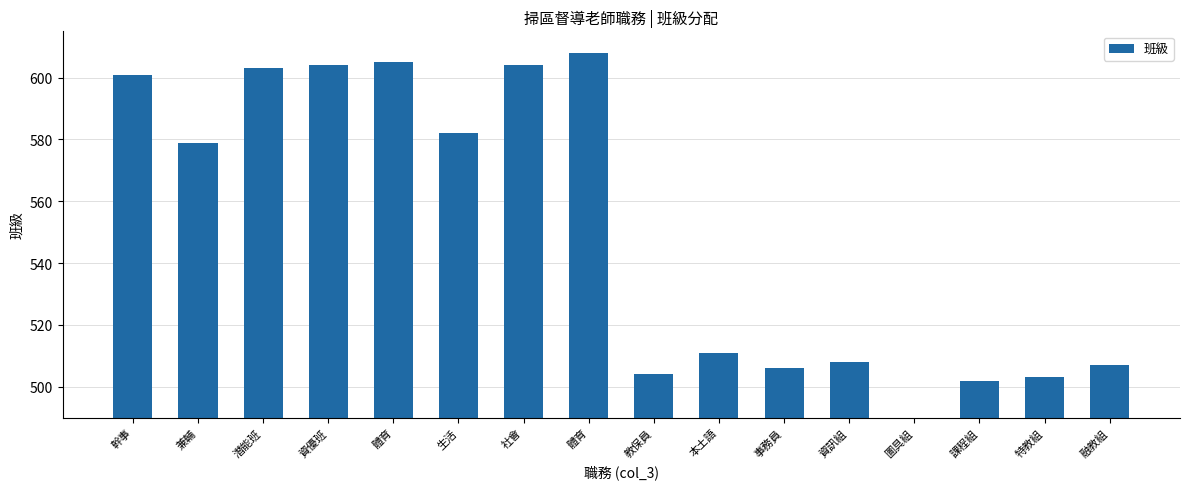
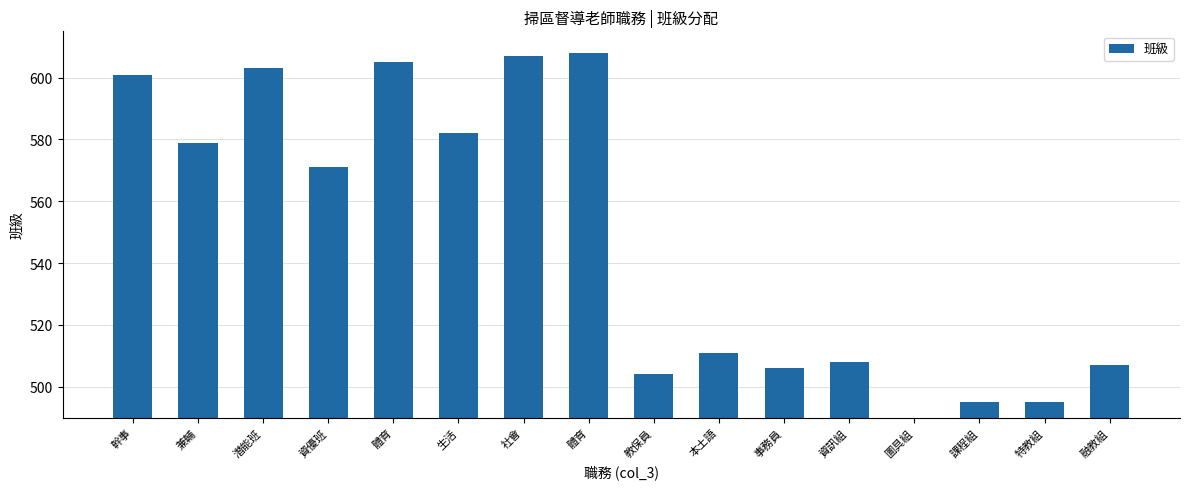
  {
    "幹事": 601,
    "兼輔": 579,
    "潛能班": 603,
-   "資優班": 604,
+   "資優班": 571,
    "生活": 582,
-   "社會": 604,
+   "社會": 607,
    "教保員": 504,
    "本土語": 511,
    "事務員": 506,
    "資訊組": 508,
-   "課程組": 502,
-   "特教組": 503,
+   "課程組": 495,
+   "特教組": 495,
    "融教組": 507
  }
